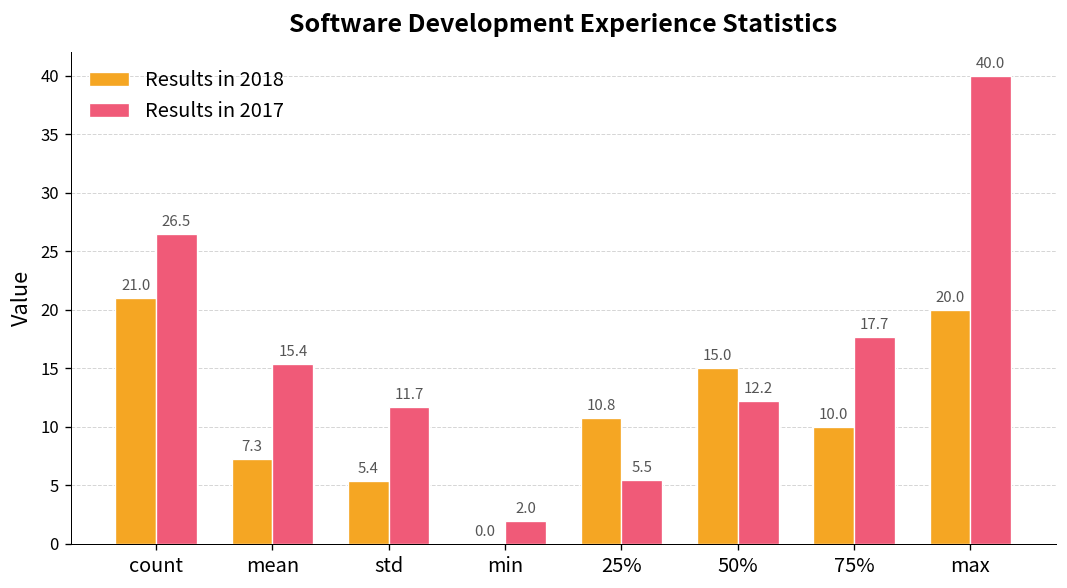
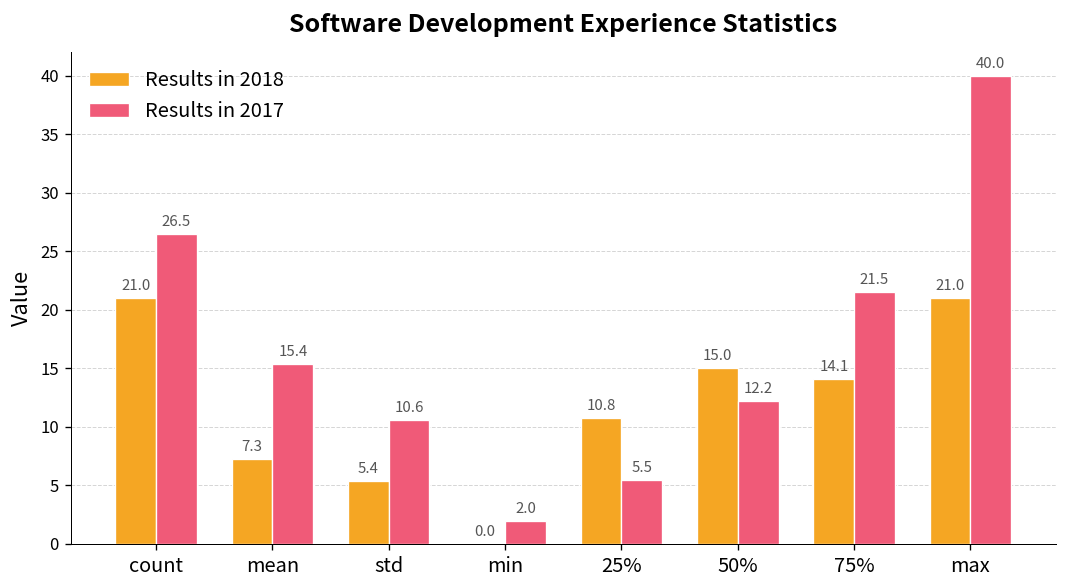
  {
    "Results in 2018": {
      "count": 21.0,
      "mean": 7.3,
      "std": 5.4,
      "min": 0.0,
      "25%": 10.8,
      "50%": 15.0,
-     "75%": 10.0,
-     "max": 20.0
+     "75%": 14.1,
+     "max": 21.0
    },
    "Results in 2017": {
      "count": 26.5,
      "mean": 15.4,
-     "std": 11.7,
+     "std": 10.6,
      "min": 2.0,
      "25%": 5.5,
      "50%": 12.2,
-     "75%": 17.7,
+     "75%": 21.5,
      "max": 40.0
    }
  }
